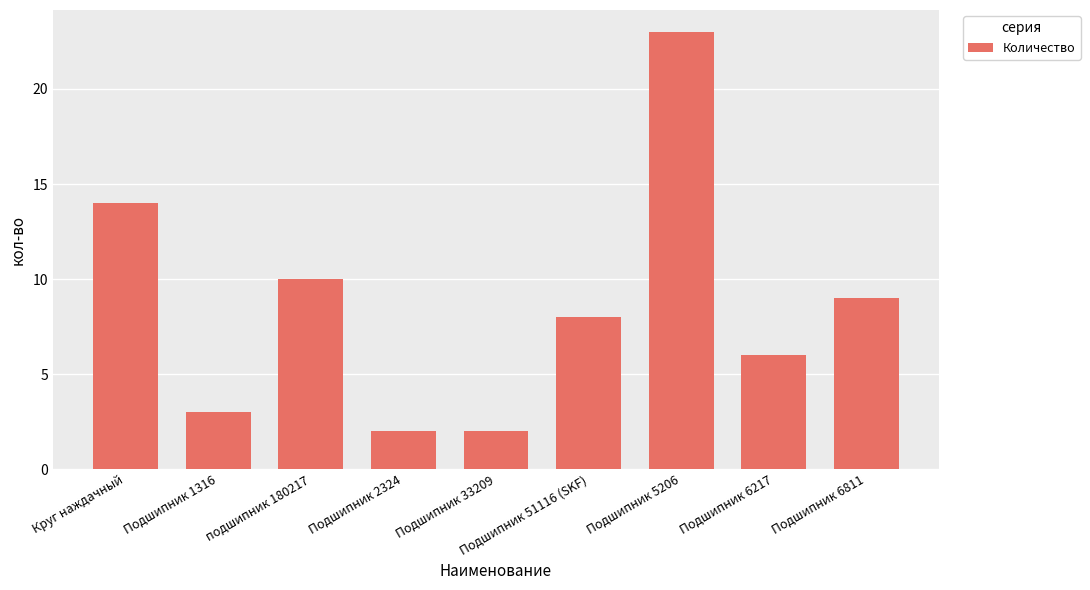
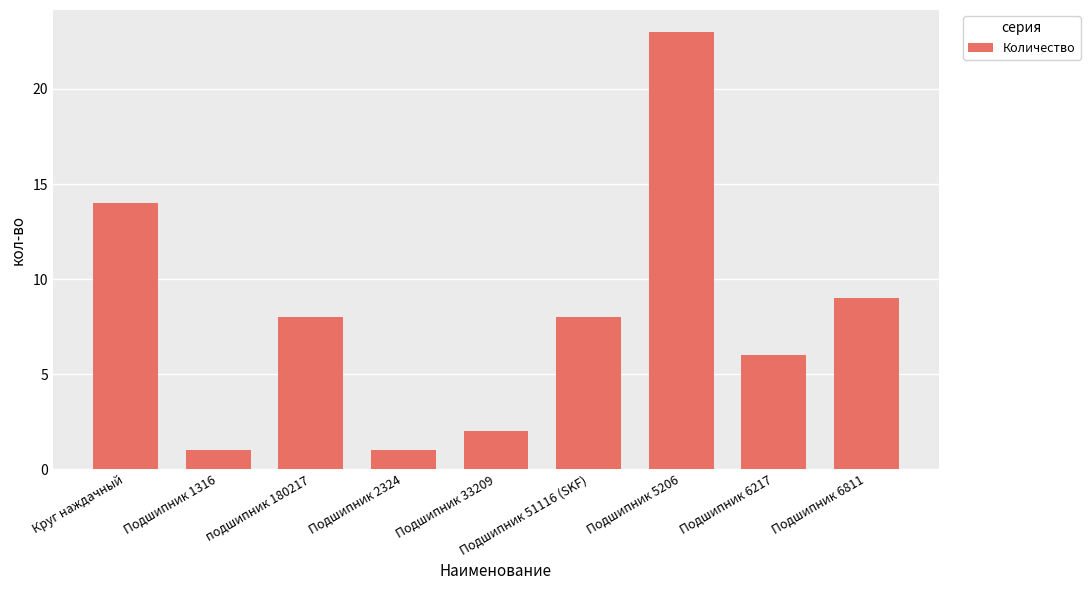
  {
    "Круг наждачный": 14,
-   "Подшипник 1316": 3,
-   "подшипник 180217": 10,
-   "Подшипник 2324": 2,
+   "Подшипник 1316": 1,
+   "подшипник 180217": 8,
+   "Подшипник 2324": 1,
    "Подшипник 33209": 2,
    "Подшипник 51116 (SKF)": 8,
    "Подшипник 5206": 23,
    "Подшипник 6217": 6,
    "Подшипник 6811": 9
  }
